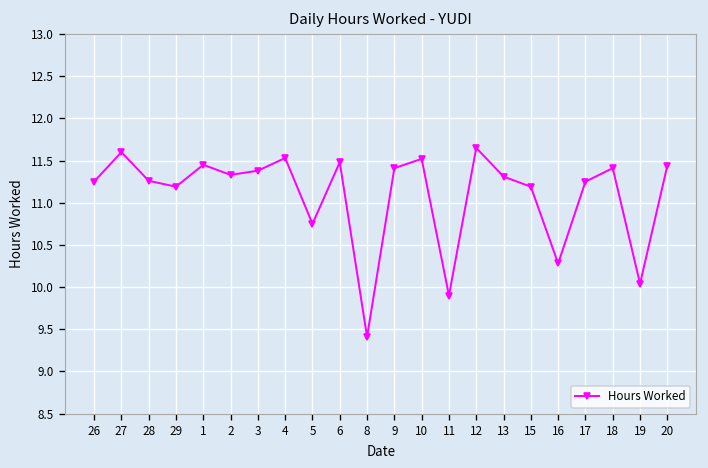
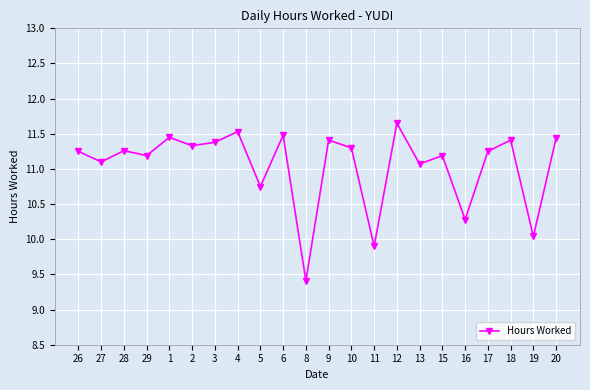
  {
    "26": 11.3,
-   "27": 11.6,
+   "27": 11.1,
    "28": 11.3,
    "29": 11.2,
    "1": 11.5,
    "2": 11.3,
    "3": 11.4,
    "4": 11.5,
    "5": 10.8,
    "6": 11.5,
    "8": 9.4,
    "9": 11.4,
-   "10": 11.5,
+   "10": 11.3,
    "11": 9.9,
    "12": 11.7,
-   "13": 11.3,
+   "13": 11.1,
    "15": 11.2,
    "16": 10.3,
    "17": 11.3,
    "18": 11.4,
    "19": 10.0,
    "20": 11.4
  }
